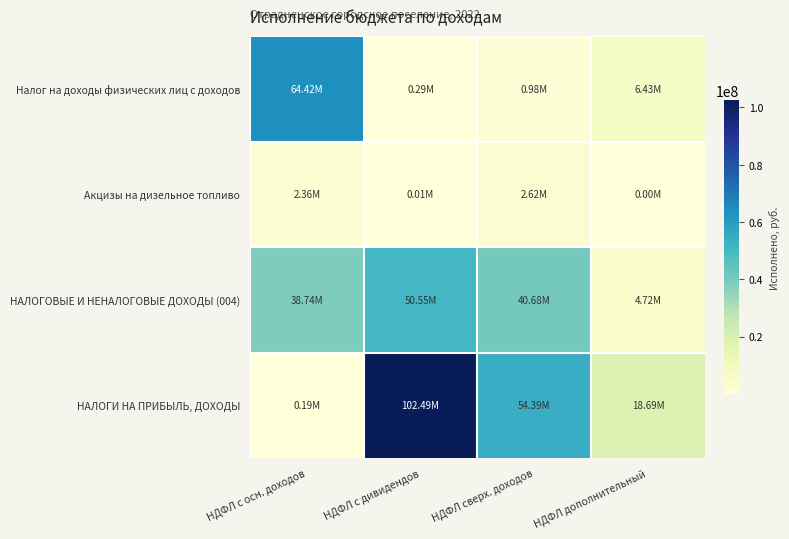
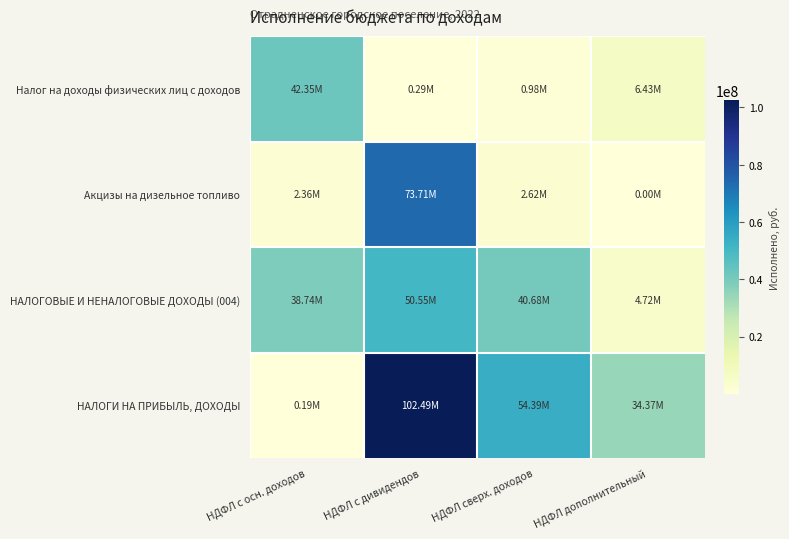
  {
    "Налог на доходы физических лиц с доходов": {
-     "НДФЛ с осн. доходов": "64.42M",
+     "НДФЛ с осн. доходов": "42.35M",
      "НДФЛ с дивидендов": "0.29M",
      "НДФЛ сверх. доходов": "0.98M",
      "НДФЛ дополнительный": "6.43M"
    },
    "Акцизы на дизельное топливо": {
      "НДФЛ с осн. доходов": "2.36M",
-     "НДФЛ с дивидендов": "0.01M",
+     "НДФЛ с дивидендов": "73.71M",
      "НДФЛ сверх. доходов": "2.62M",
      "НДФЛ дополнительный": "0.00M"
    },
    "НАЛОГОВЫЕ И НЕНАЛОГОВЫЕ ДОХОДЫ (004)": {
      "НДФЛ с осн. доходов": "38.74M",
      "НДФЛ с дивидендов": "50.55M",
      "НДФЛ сверх. доходов": "40.68M",
      "НДФЛ дополнительный": "4.72M"
    },
    "НАЛОГИ НА ПРИБЫЛЬ, ДОХОДЫ": {
      "НДФЛ с осн. доходов": "0.19M",
      "НДФЛ с дивидендов": "102.49M",
      "НДФЛ сверх. доходов": "54.39M",
-     "НДФЛ дополнительный": "18.69M"
+     "НДФЛ дополнительный": "34.37M"
    }
  }
